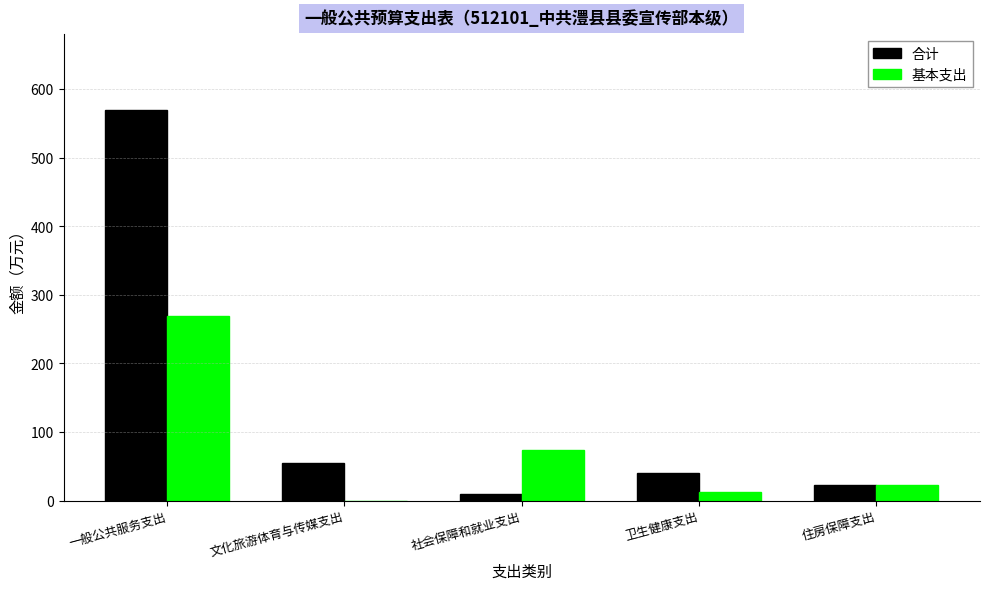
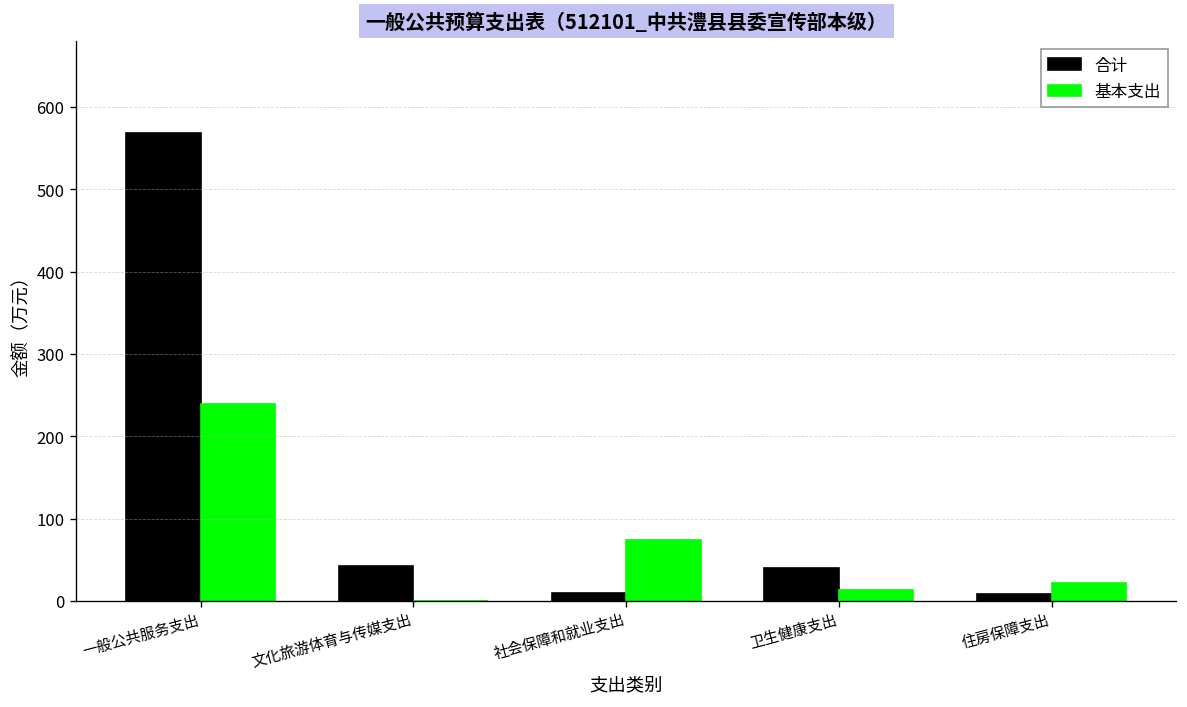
  {
    "合计": {
      "一般公共服务支出": 570,
-     "文化旅游体育与传媒支出": 60,
+     "文化旅游体育与传媒支出": 40,
      "社会保障和就业支出": 10,
      "卫生健康支出": 40,
-     "住房保障支出": 20
+     "住房保障支出": 10
    },
    "基本支出": {
-     "一般公共服务支出": 270,
+     "一般公共服务支出": 240,
      "文化旅游体育与传媒支出": 0,
      "社会保障和就业支出": 70,
      "卫生健康支出": 10,
      "住房保障支出": 20
    }
  }
